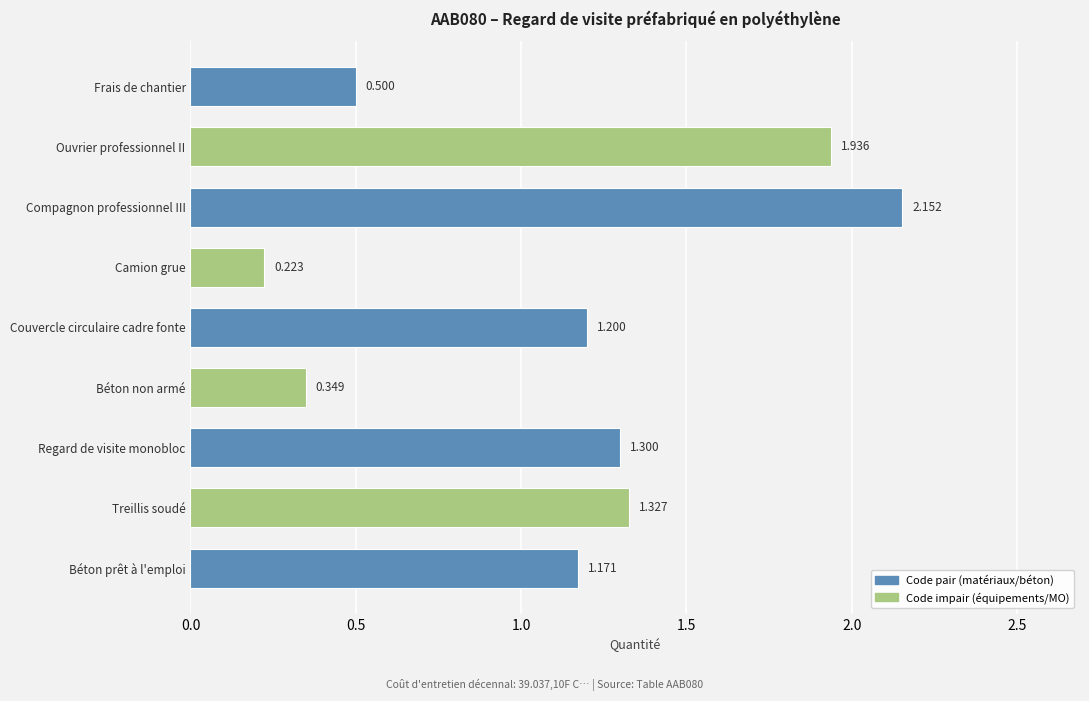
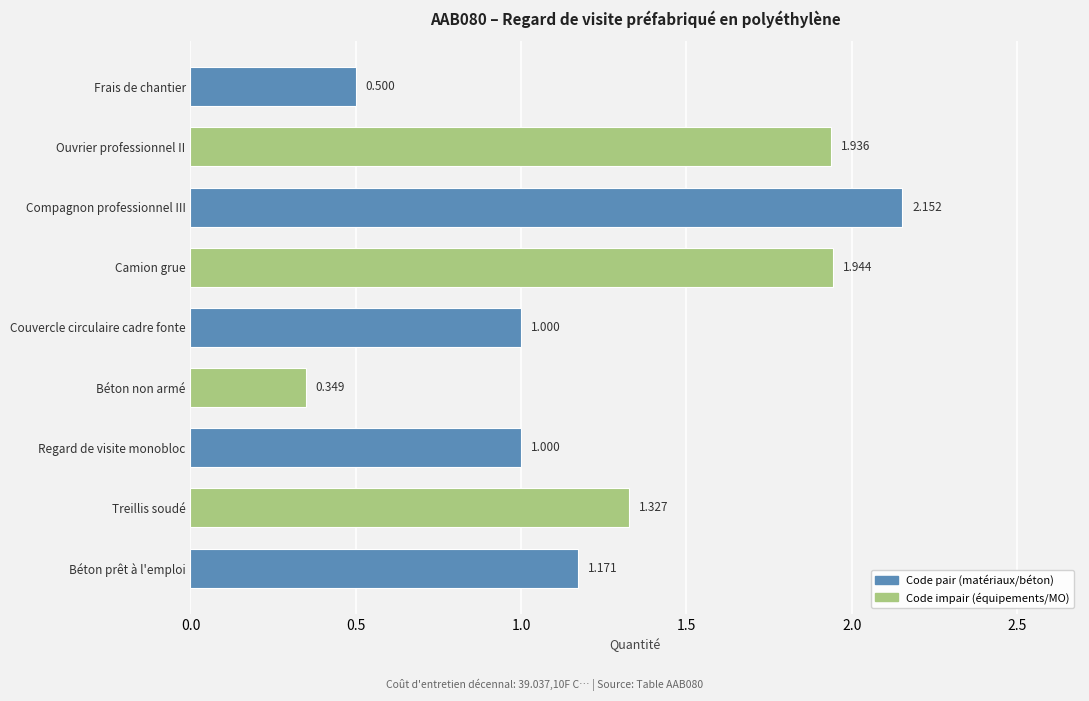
  {
    "Frais de chantier": 0.500,
    "Ouvrier professionnel II": 1.936,
    "Compagnon professionnel III": 2.152,
-   "Camion grue": 0.223,
-   "Couvercle circulaire cadre fonte": 1.200,
+   "Camion grue": 1.944,
+   "Couvercle circulaire cadre fonte": 1.000,
    "Béton non armé": 0.349,
-   "Regard de visite monobloc": 1.300,
+   "Regard de visite monobloc": 1.000,
    "Treillis soudé": 1.327,
    "Béton prêt à l'emploi": 1.171
  }
